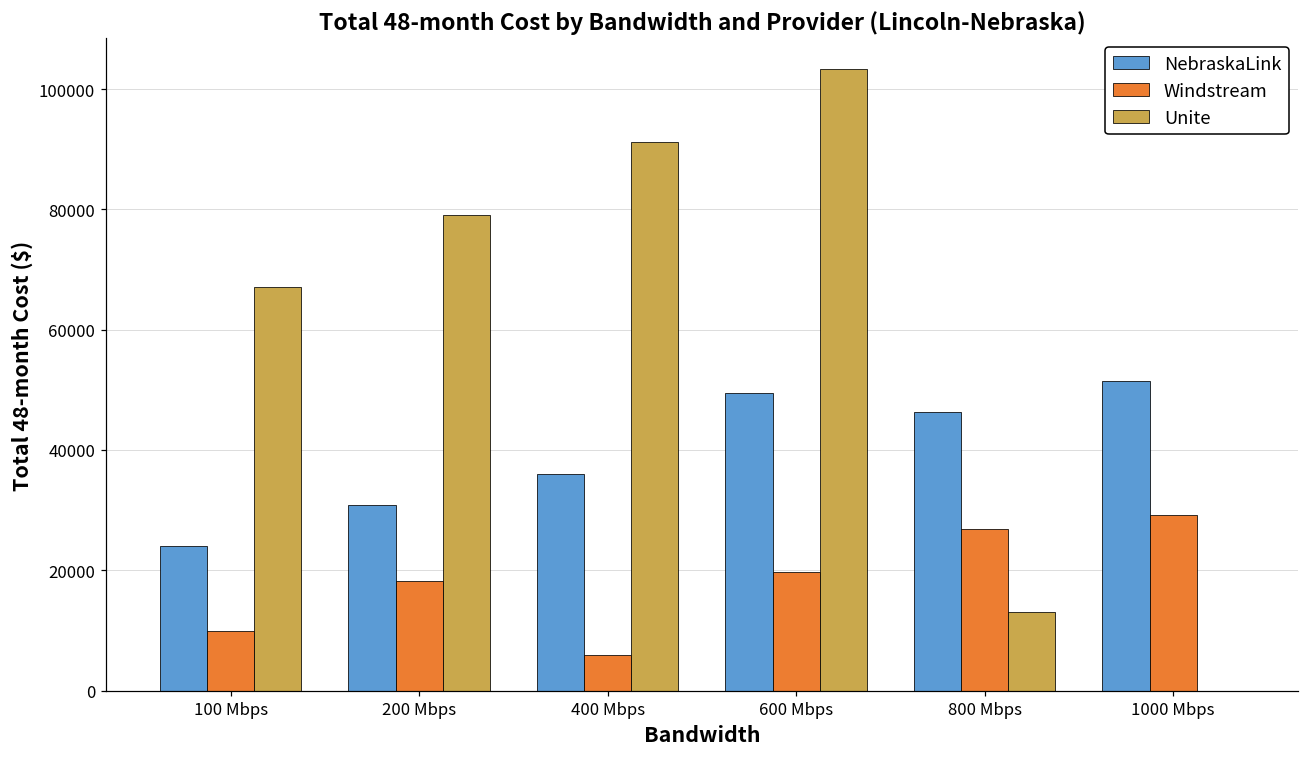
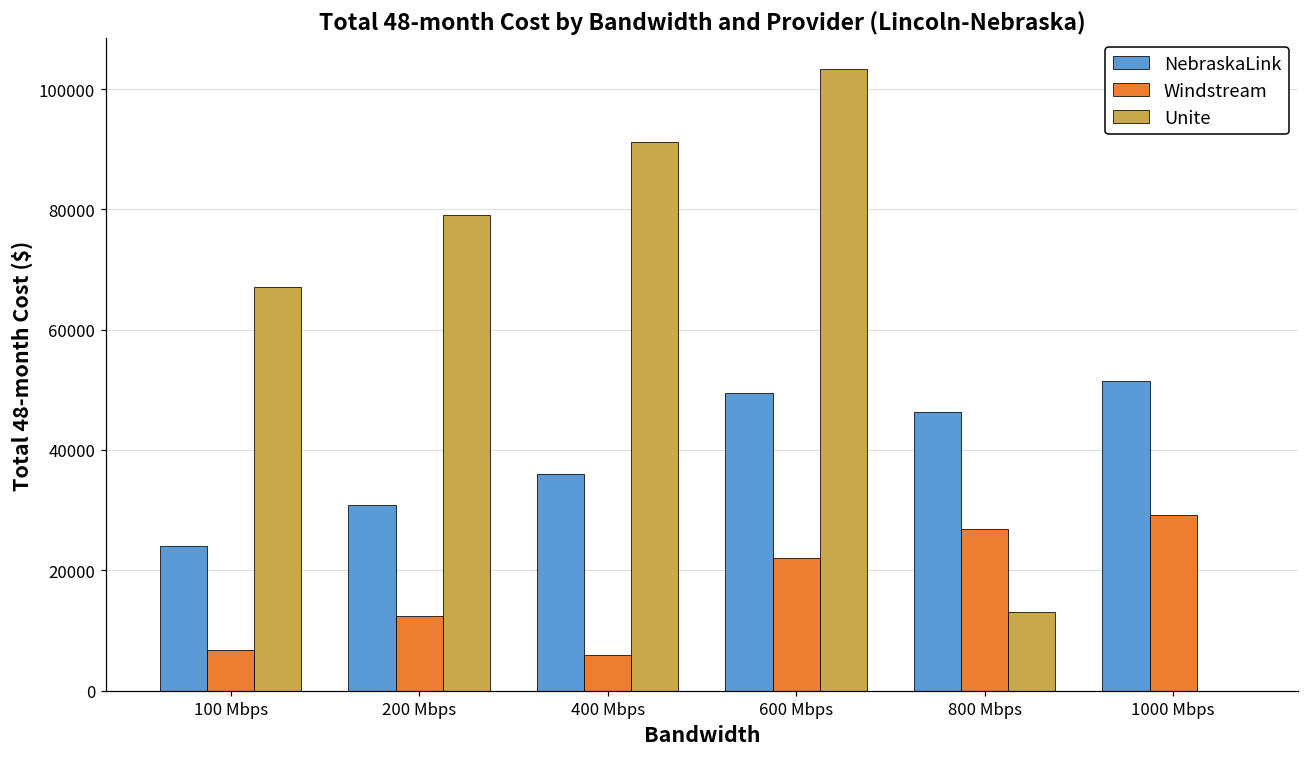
  {
    "NebraskaLink": {
      "100 Mbps": 24000,
      "200 Mbps": 31000,
      "400 Mbps": 36000,
      "600 Mbps": 49000,
      "800 Mbps": 46000,
      "1000 Mbps": 52000
    },
    "Windstream": {
-     "100 Mbps": 10000,
-     "200 Mbps": 18000,
+     "100 Mbps": 7000,
+     "200 Mbps": 12000,
      "400 Mbps": 6000,
-     "600 Mbps": 20000,
+     "600 Mbps": 22000,
      "800 Mbps": 27000,
      "1000 Mbps": 29000
    },
    "Unite": {
      "100 Mbps": 67000,
      "200 Mbps": 79000,
      "400 Mbps": 91000,
      "600 Mbps": 103000,
      "800 Mbps": 13000,
      "1000 Mbps": 0
    }
  }
